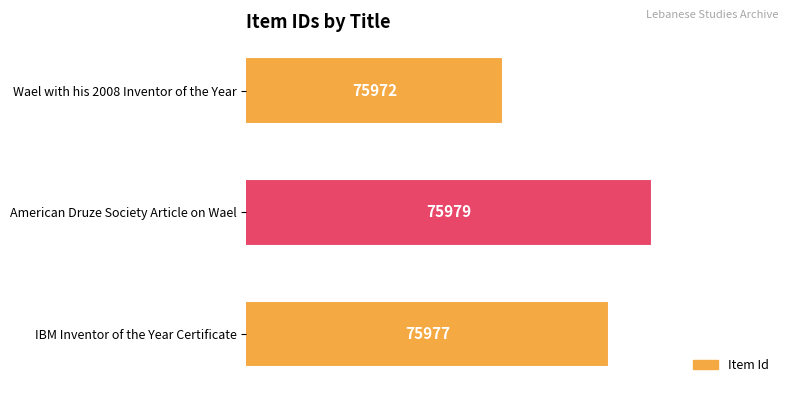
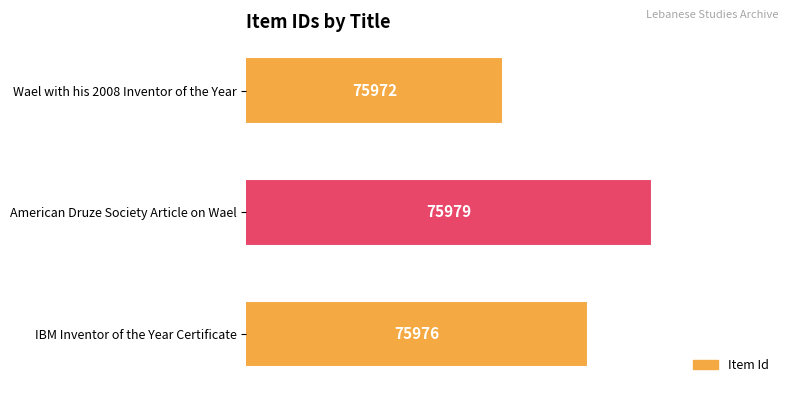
  {
    "Wael with his 2008 Inventor of the Year": 75972,
    "American Druze Society Article on Wael": 75979,
-   "IBM Inventor of the Year Certificate": 75977
+   "IBM Inventor of the Year Certificate": 75976
  }
